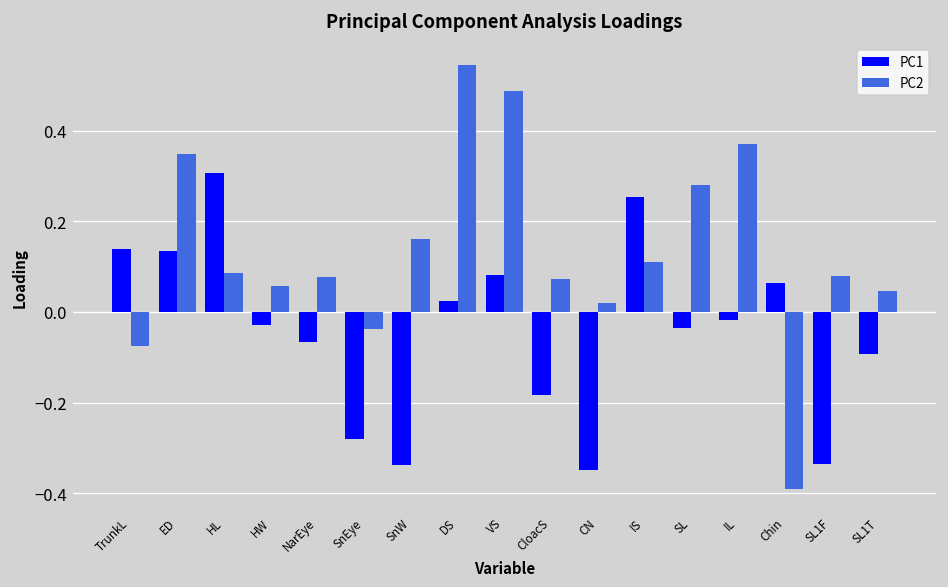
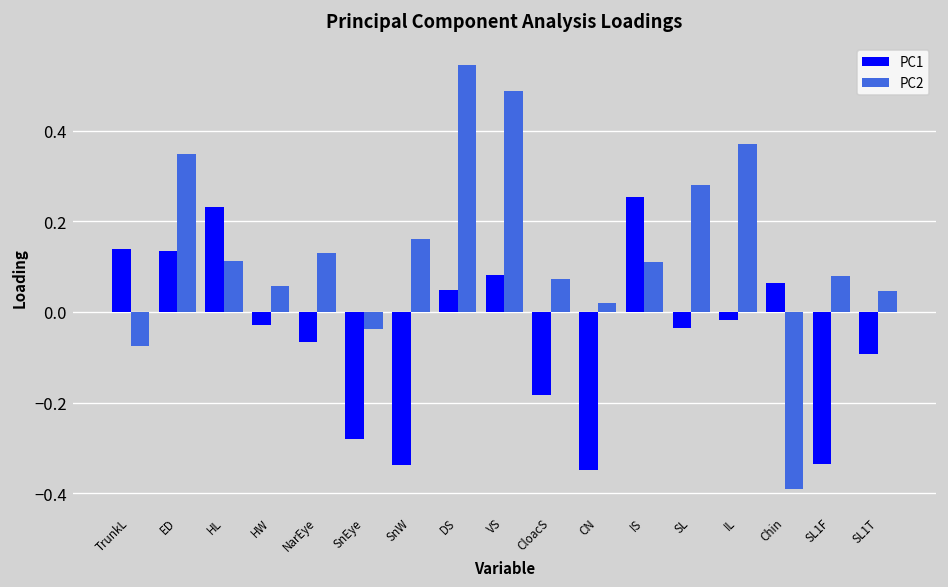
  {
    "PC1": {
      "TrunkL": 0.14,
      "ED": 0.14,
-     "HL": 0.31,
+     "HL": 0.23,
      "HW": -0.03,
      "NarEye": -0.07,
      "SnEye": -0.28,
      "SnW": -0.34,
-     "DS": 0.02,
+     "DS": 0.05,
      "VS": 0.08,
      "CloacS": -0.18,
      "CN": -0.35,
      "IS": 0.25,
      "SL": -0.04,
      "IL": -0.02,
      "Chin": 0.06,
      "SL1F": -0.33,
      "SL1T": -0.09
    },
    "PC2": {
      "TrunkL": -0.08,
      "ED": 0.35,
-     "HL": 0.09,
+     "HL": 0.11,
      "HW": 0.06,
-     "NarEye": 0.08,
+     "NarEye": 0.13,
      "SnEye": -0.04,
      "SnW": 0.16,
      "DS": 0.55,
      "VS": 0.49,
      "CloacS": 0.07,
      "CN": 0.02,
      "IS": 0.11,
      "SL": 0.28,
      "IL": 0.37,
      "Chin": -0.39,
      "SL1F": 0.08,
      "SL1T": 0.05
    }
  }
